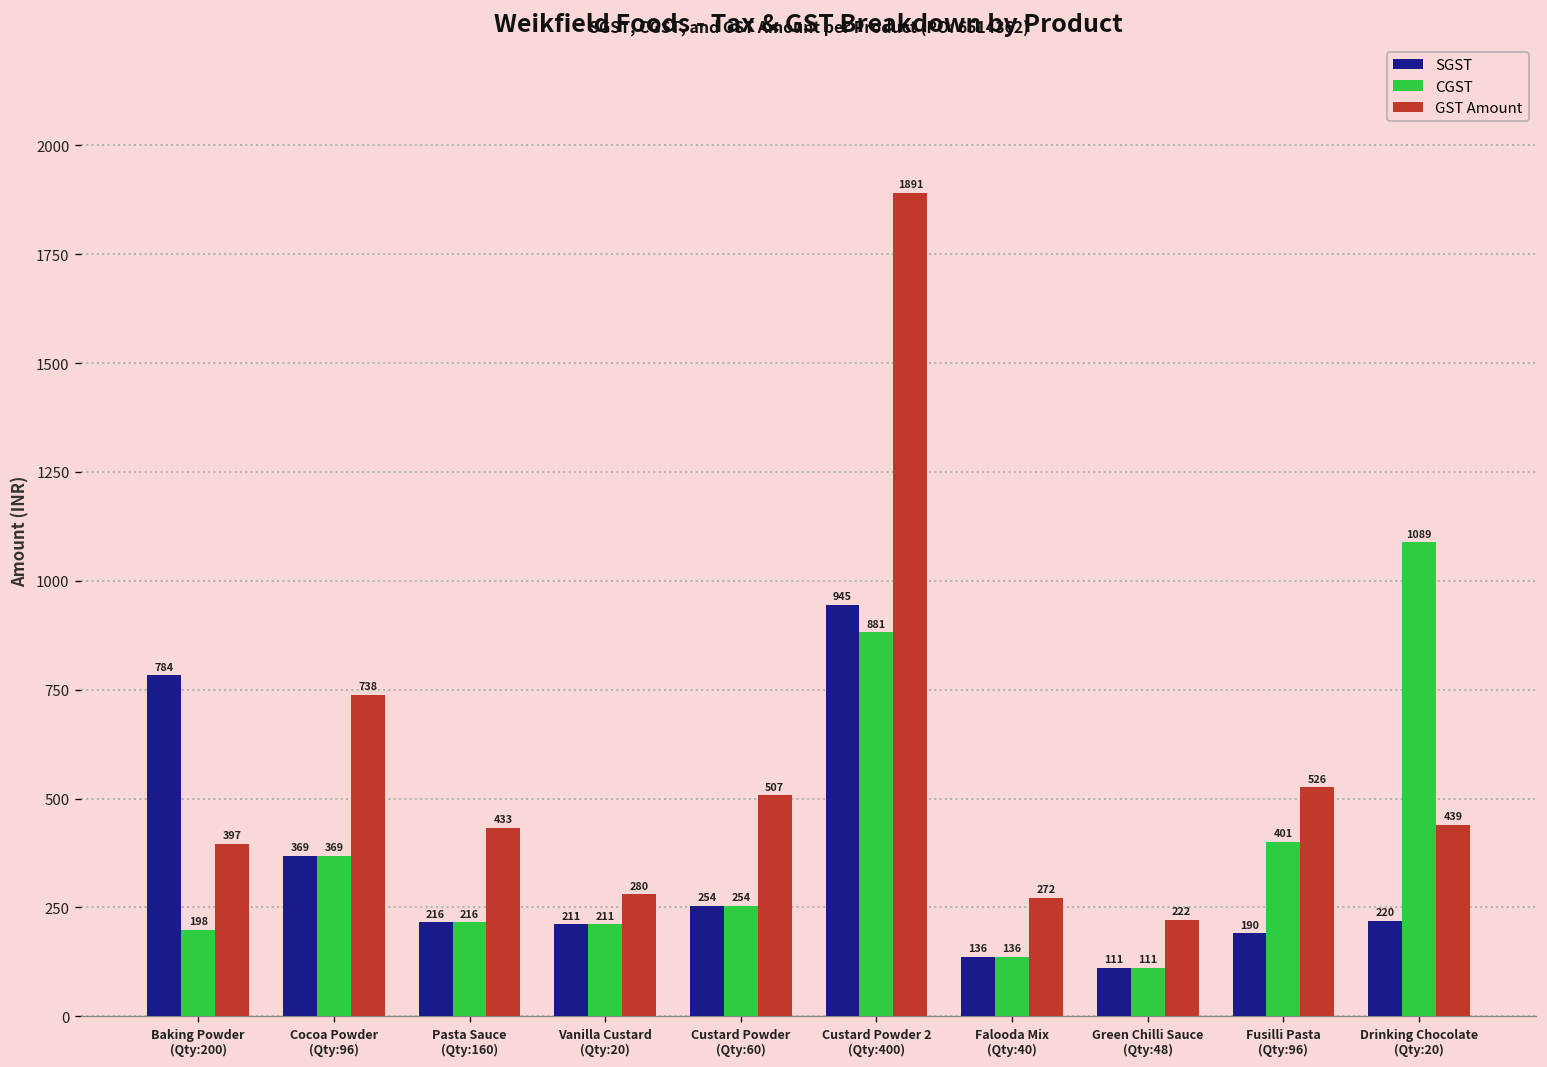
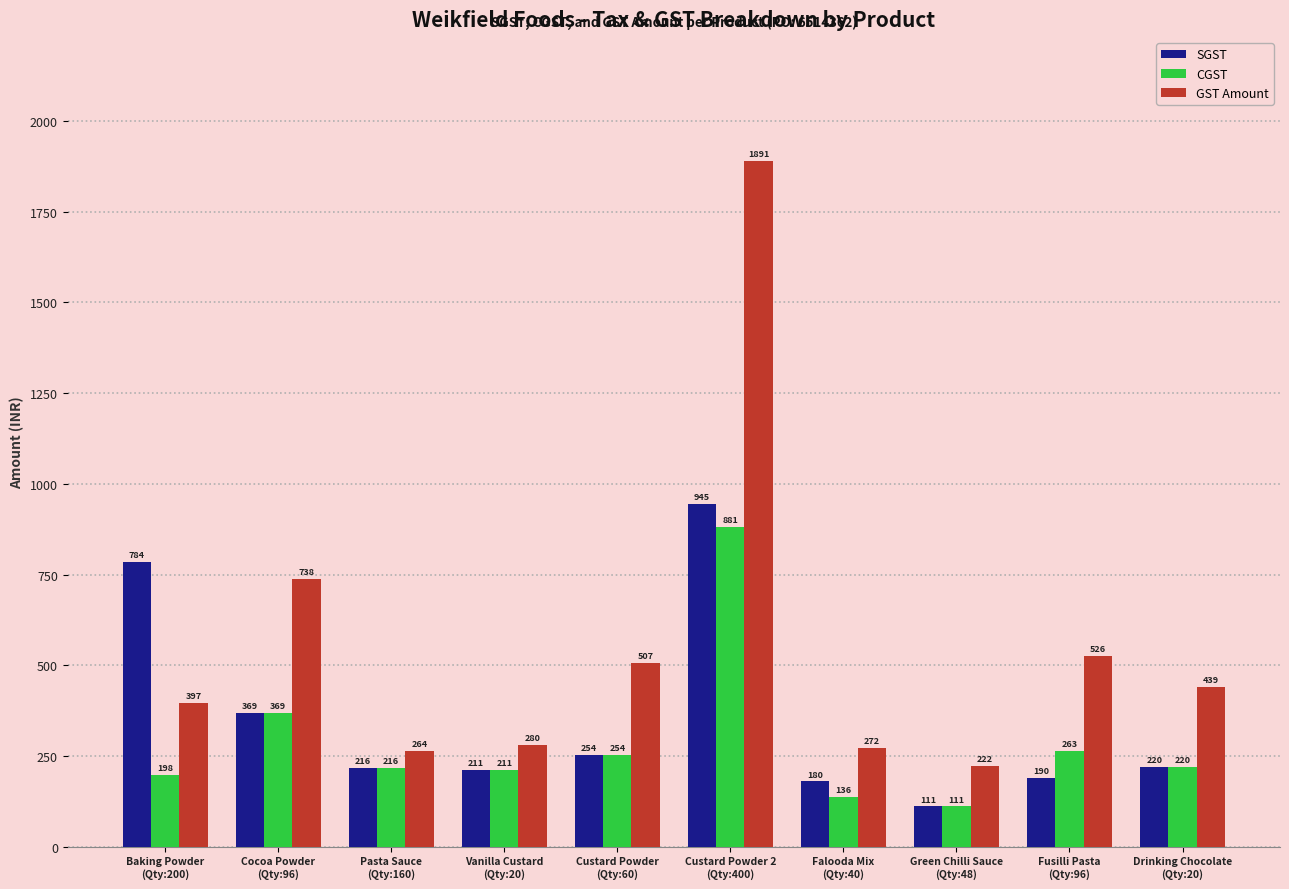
  {
    "SGST": {
      "Baking Powder (Qty:200)": 784,
      "Cocoa Powder (Qty:96)": 369,
      "Pasta Sauce (Qty:160)": 216,
      "Vanilla Custard (Qty:20)": 211,
      "Custard Powder (Qty:60)": 254,
      "Custard Powder 2 (Qty:400)": 945,
-     "Falooda Mix (Qty:40)": 136,
+     "Falooda Mix (Qty:40)": 180,
      "Green Chilli Sauce (Qty:48)": 111,
      "Fusilli Pasta (Qty:96)": 190,
      "Drinking Chocolate (Qty:20)": 220
    },
    "CGST": {
      "Baking Powder (Qty:200)": 198,
      "Cocoa Powder (Qty:96)": 369,
      "Pasta Sauce (Qty:160)": 216,
      "Vanilla Custard (Qty:20)": 211,
      "Custard Powder (Qty:60)": 254,
      "Custard Powder 2 (Qty:400)": 881,
      "Falooda Mix (Qty:40)": 136,
      "Green Chilli Sauce (Qty:48)": 111,
-     "Fusilli Pasta (Qty:96)": 401,
-     "Drinking Chocolate (Qty:20)": 1089
+     "Fusilli Pasta (Qty:96)": 263,
+     "Drinking Chocolate (Qty:20)": 220
    },
    "GST Amount": {
      "Baking Powder (Qty:200)": 397,
      "Cocoa Powder (Qty:96)": 738,
-     "Pasta Sauce (Qty:160)": 433,
+     "Pasta Sauce (Qty:160)": 264,
      "Vanilla Custard (Qty:20)": 280,
      "Custard Powder (Qty:60)": 507,
      "Custard Powder 2 (Qty:400)": 1891,
      "Falooda Mix (Qty:40)": 272,
      "Green Chilli Sauce (Qty:48)": 222,
      "Fusilli Pasta (Qty:96)": 526,
      "Drinking Chocolate (Qty:20)": 439
    }
  }
